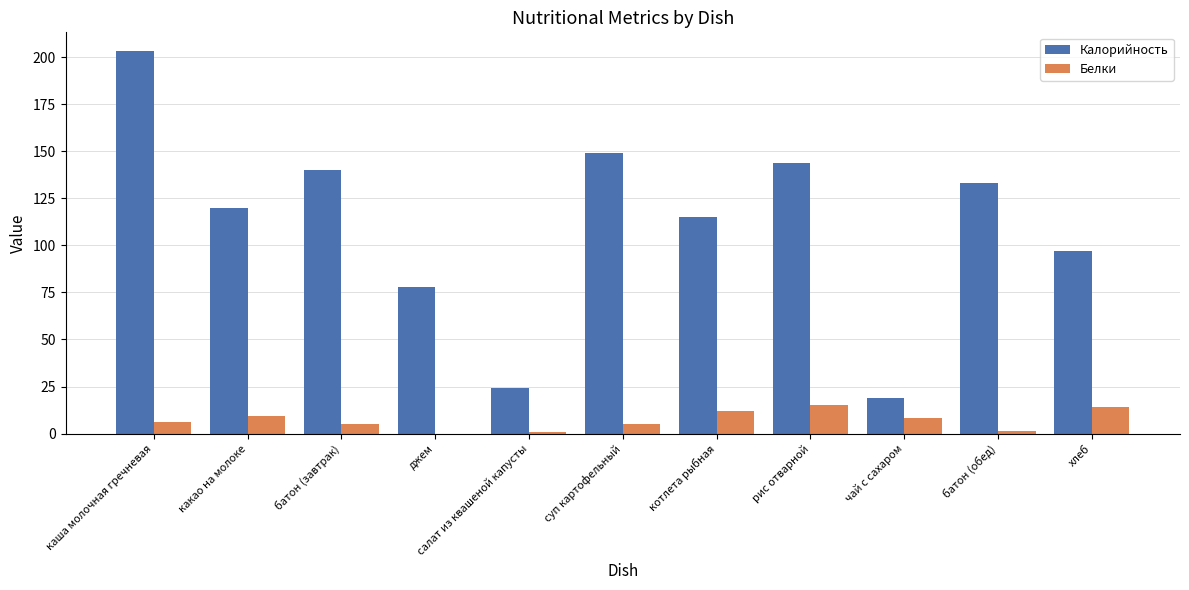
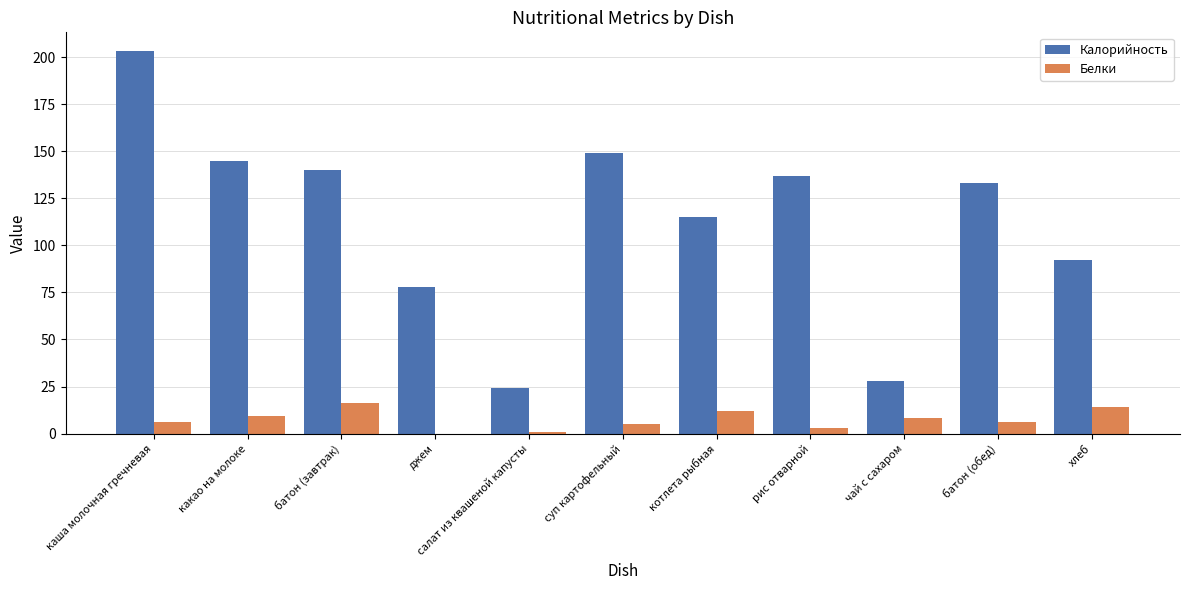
  {
    "Калорийность": {
      "каша молочная гречневая": 203,
-     "какао на молоке": 120,
+     "какао на молоке": 145,
      "батон (завтрак)": 140,
      "джем": 78,
      "салат из квашеной капусты": 24,
      "суп картофельный": 149,
      "котлета рыбная": 115,
-     "рис отварной": 144,
-     "чай с сахаром": 19,
+     "рис отварной": 137,
+     "чай с сахаром": 28,
      "батон (обед)": 133,
-     "хлеб": 97
+     "хлеб": 92
    },
    "Белки": {
      "каша молочная гречневая": 6,
      "какао на молоке": 9,
-     "батон (завтрак)": 5,
+     "батон (завтрак)": 16,
      "джем": 0,
      "суп картофельный": 5,
      "котлета рыбная": 12,
-     "рис отварной": 15,
+     "рис отварной": 3,
      "чай с сахаром": 8,
-     "батон (обед)": 2,
+     "батон (обед)": 6,
      "хлеб": 14
    }
  }
